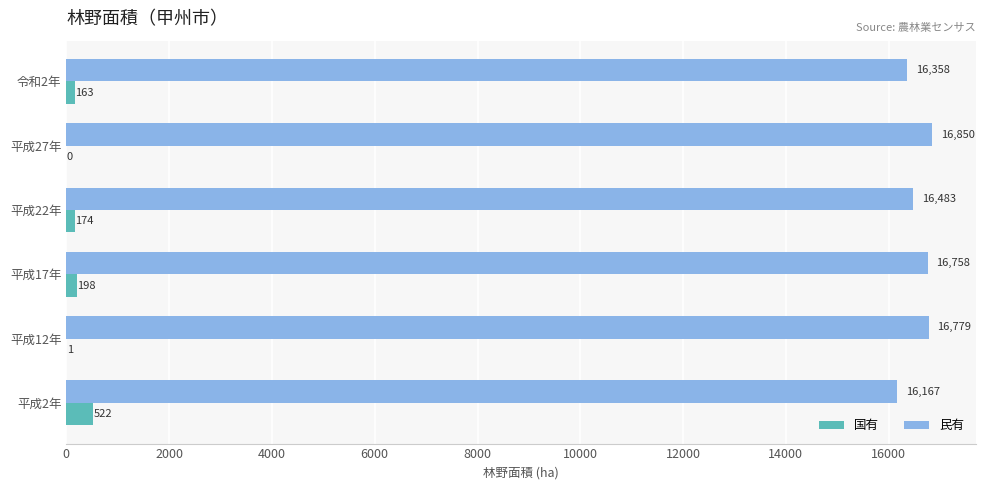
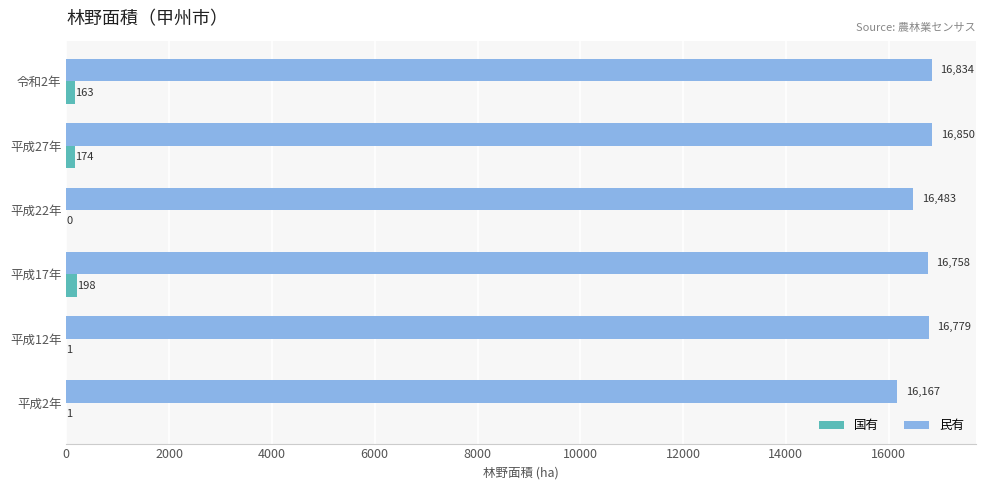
  {
    "国有": {
      "令和2年": "163",
-     "平成27年": "0",
-     "平成22年": "174",
+     "平成27年": "174",
+     "平成22年": "0",
      "平成17年": "198",
      "平成12年": "1",
-     "平成2年": "522"
+     "平成2年": "1"
    },
    "民有": {
-     "令和2年": "16,358",
+     "令和2年": "16,834",
      "平成27年": "16,850",
      "平成22年": "16,483",
      "平成17年": "16,758",
      "平成12年": "16,779",
      "平成2年": "16,167"
    }
  }
